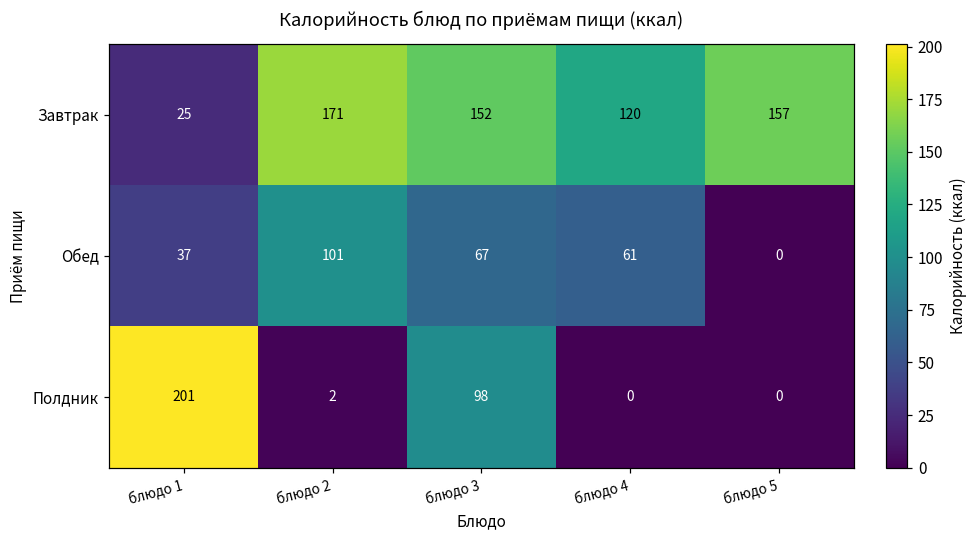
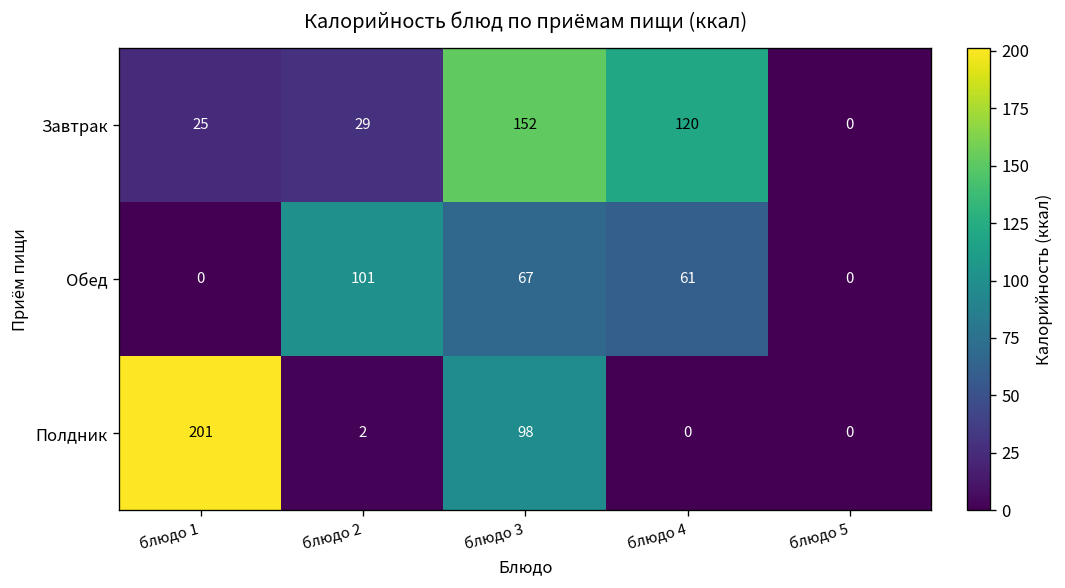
  {
    "Завтрак": {
      "блюдо 1": 25,
-     "блюдо 2": 171,
+     "блюдо 2": 29,
      "блюдо 3": 152,
      "блюдо 4": 120,
-     "блюдо 5": 157
+     "блюдо 5": 0
    },
    "Обед": {
-     "блюдо 1": 37,
+     "блюдо 1": 0,
      "блюдо 2": 101,
      "блюдо 3": 67,
      "блюдо 4": 61,
      "блюдо 5": 0
    },
    "Полдник": {
      "блюдо 1": 201,
      "блюдо 2": 2,
      "блюдо 3": 98,
      "блюдо 4": 0,
      "блюдо 5": 0
    }
  }
